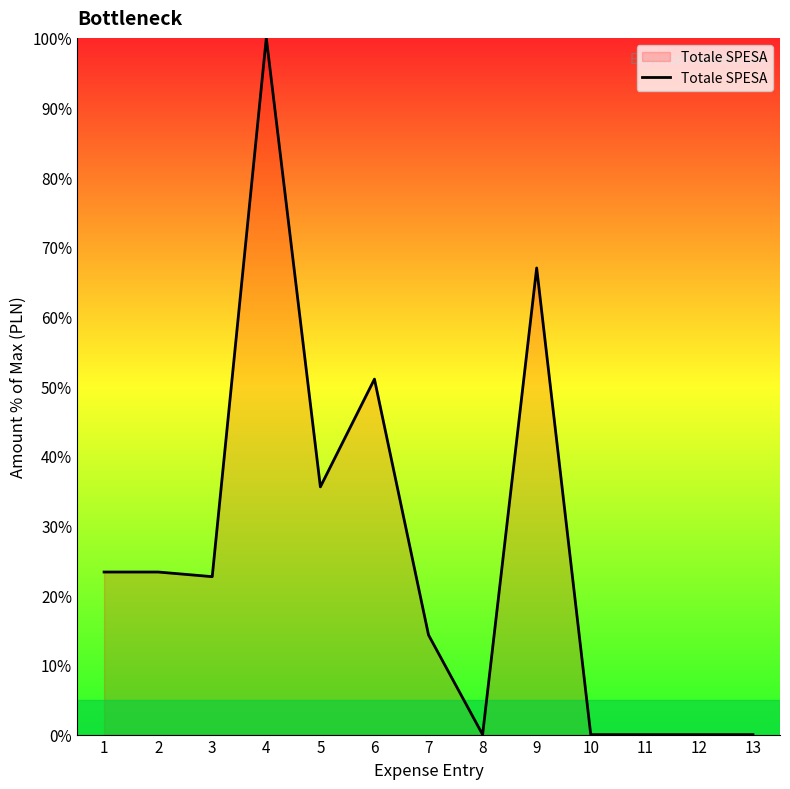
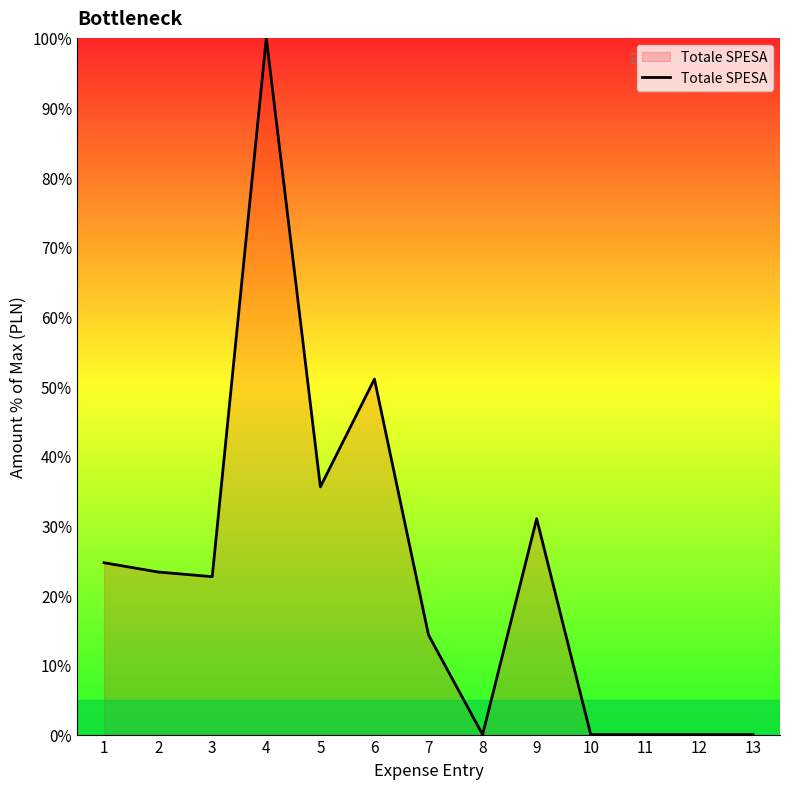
  {
-   "1": "23%",
+   "1": "25%",
    "2": "23%",
    "3": "23%",
    "4": "100%",
    "5": "36%",
    "6": "51%",
    "7": "14%",
-   "9": "67%"
+   "9": "31%"
  }
